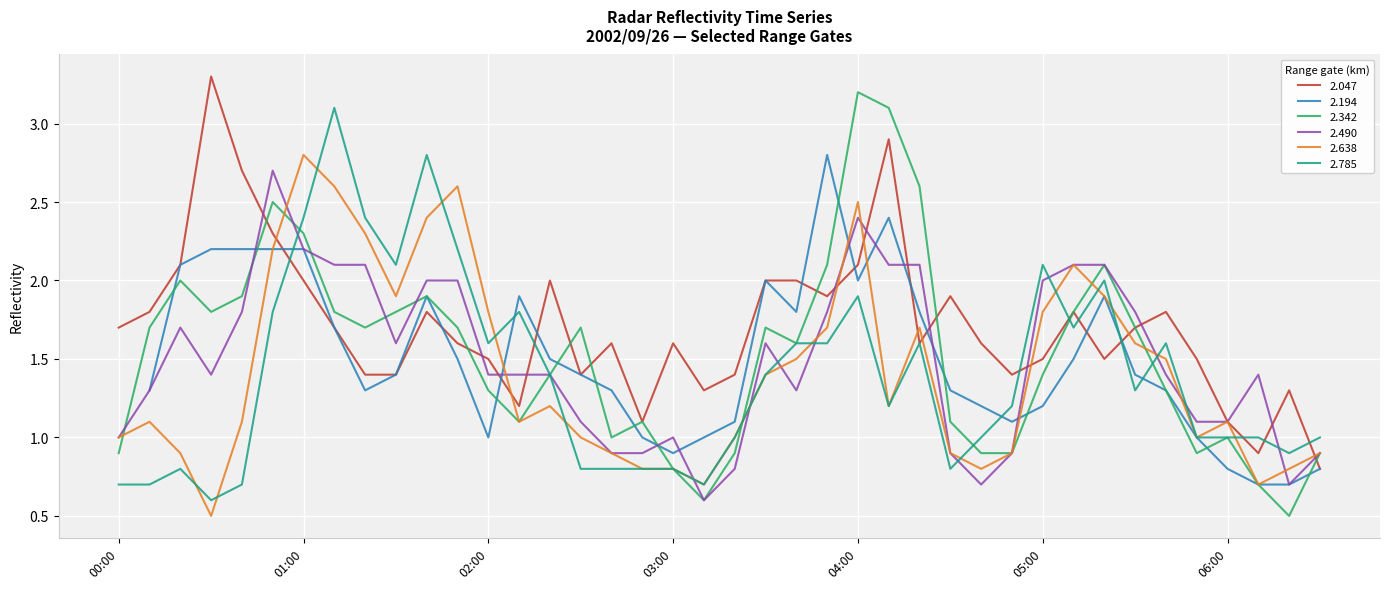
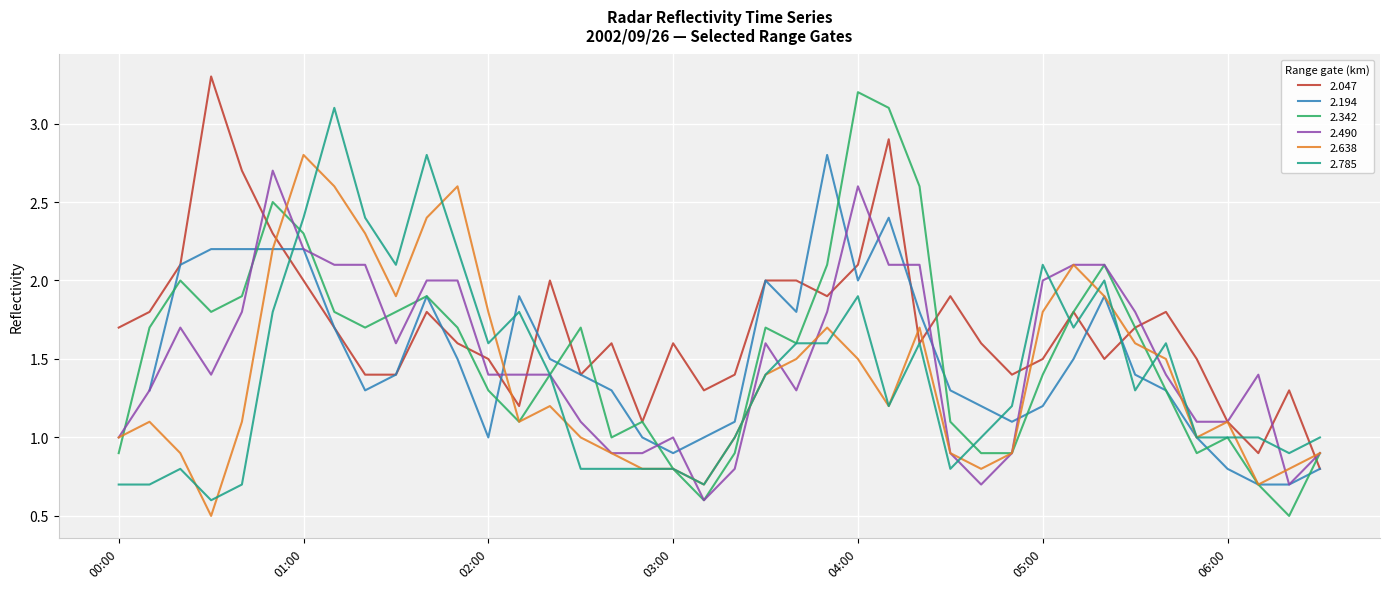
  {
    "2.047": {
      "00:00": 1.7,
      "01:00": 2.0,
      "02:00": 1.5,
      "03:00": 1.6,
      "04:00": 2.1,
      "05:00": 1.5
    },
    "2.194": {
      "02:00": 1.0,
      "03:00": 0.9,
      "04:00": 2.0,
      "05:00": 1.2,
      "06:00": 0.8
    },
    "2.490": {
      "02:00": 1.4,
      "03:00": 1.0,
-     "04:00": 2.4,
+     "04:00": 2.6,
      "05:00": 2.0
    },
    "2.638": {
      "01:00": 2.8,
      "02:00": 1.8,
-     "04:00": 2.5,
+     "04:00": 1.5,
      "05:00": 1.8
    }
  }
